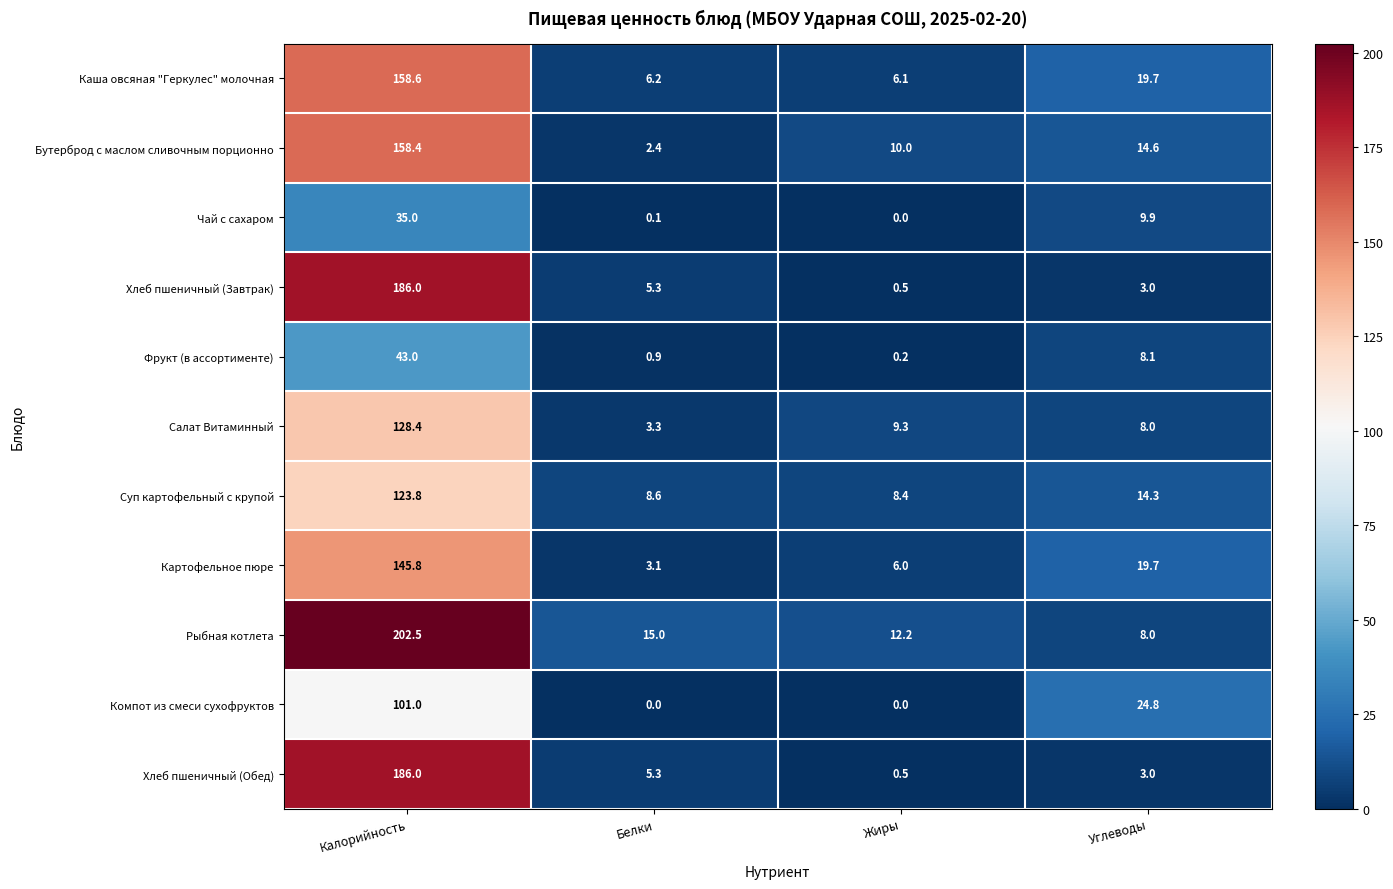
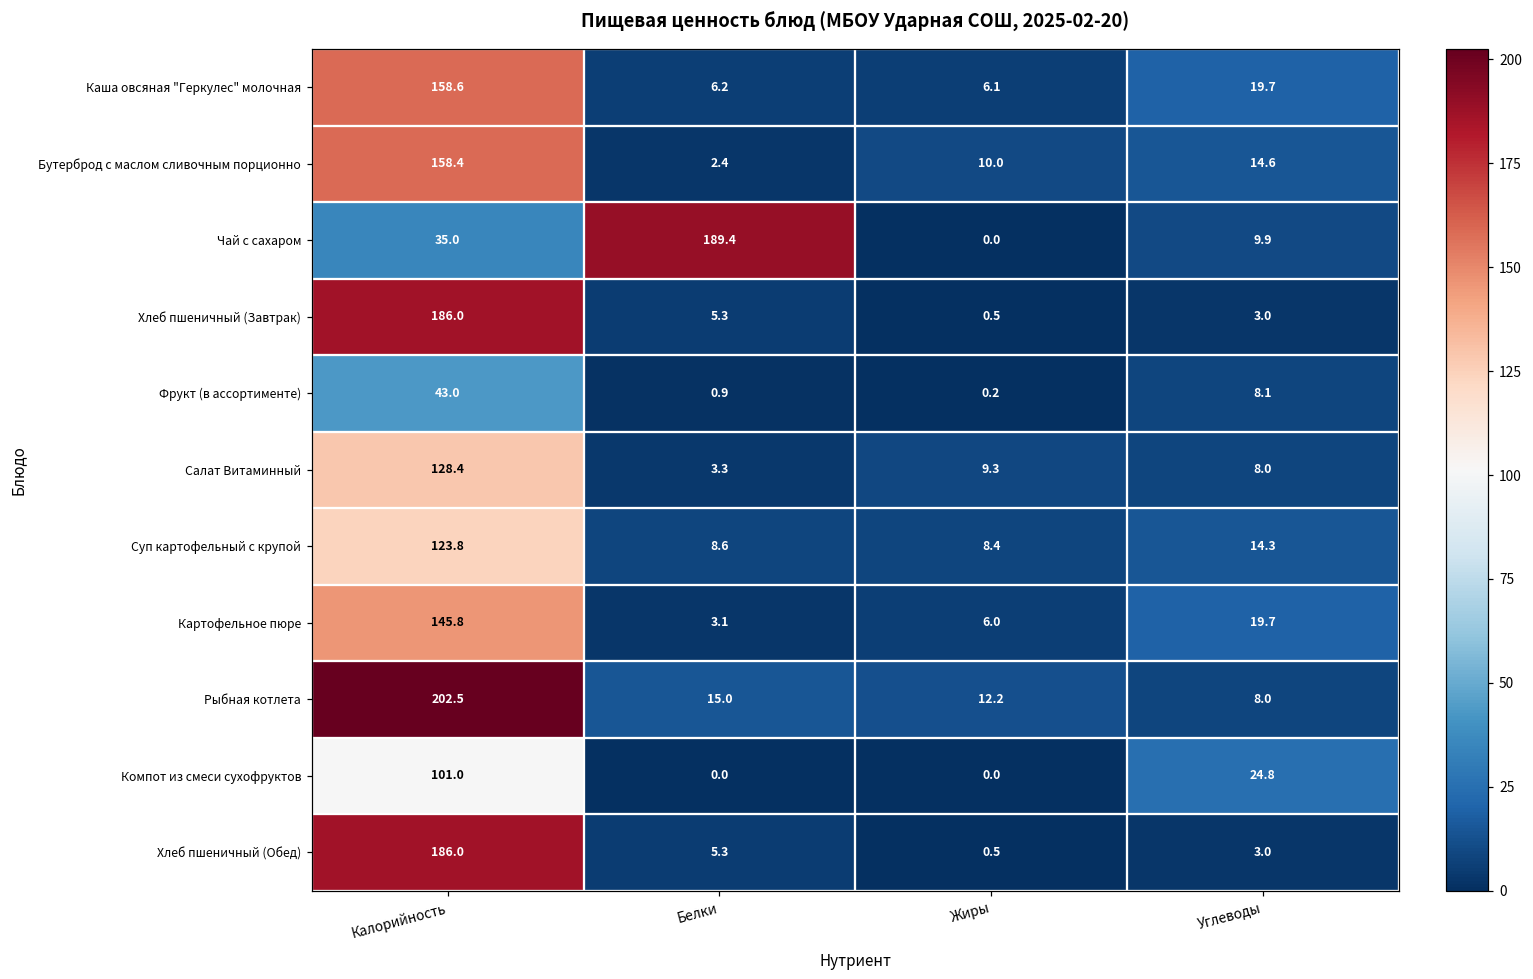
  {
    "Каша овсяная \"Геркулес\" молочная": {
      "Калорийность": 158.6,
      "Белки": 6.2,
      "Жиры": 6.1,
      "Углеводы": 19.7
    },
    "Бутерброд с маслом сливочным порционно": {
      "Калорийность": 158.4,
      "Белки": 2.4,
      "Жиры": 10.0,
      "Углеводы": 14.6
    },
    "Чай с сахаром": {
      "Калорийность": 35.0,
-     "Белки": 0.1,
+     "Белки": 189.4,
      "Жиры": 0.0,
      "Углеводы": 9.9
    },
    "Хлеб пшеничный (Завтрак)": {
      "Калорийность": 186.0,
      "Белки": 5.3,
      "Жиры": 0.5,
      "Углеводы": 3.0
    },
    "Фрукт (в ассортименте)": {
      "Калорийность": 43.0,
      "Белки": 0.9,
      "Жиры": 0.2,
      "Углеводы": 8.1
    },
    "Салат Витаминный": {
      "Калорийность": 128.4,
      "Белки": 3.3,
      "Жиры": 9.3,
      "Углеводы": 8.0
    },
    "Суп картофельный с крупой": {
      "Калорийность": 123.8,
      "Белки": 8.6,
      "Жиры": 8.4,
      "Углеводы": 14.3
    },
    "Картофельное пюре": {
      "Калорийность": 145.8,
      "Белки": 3.1,
      "Жиры": 6.0,
      "Углеводы": 19.7
    },
    "Рыбная котлета": {
      "Калорийность": 202.5,
      "Белки": 15.0,
      "Жиры": 12.2,
      "Углеводы": 8.0
    },
    "Компот из смеси сухофруктов": {
      "Калорийность": 101.0,
      "Белки": 0.0,
      "Жиры": 0.0,
      "Углеводы": 24.8
    },
    "Хлеб пшеничный (Обед)": {
      "Калорийность": 186.0,
      "Белки": 5.3,
      "Жиры": 0.5,
      "Углеводы": 3.0
    }
  }
